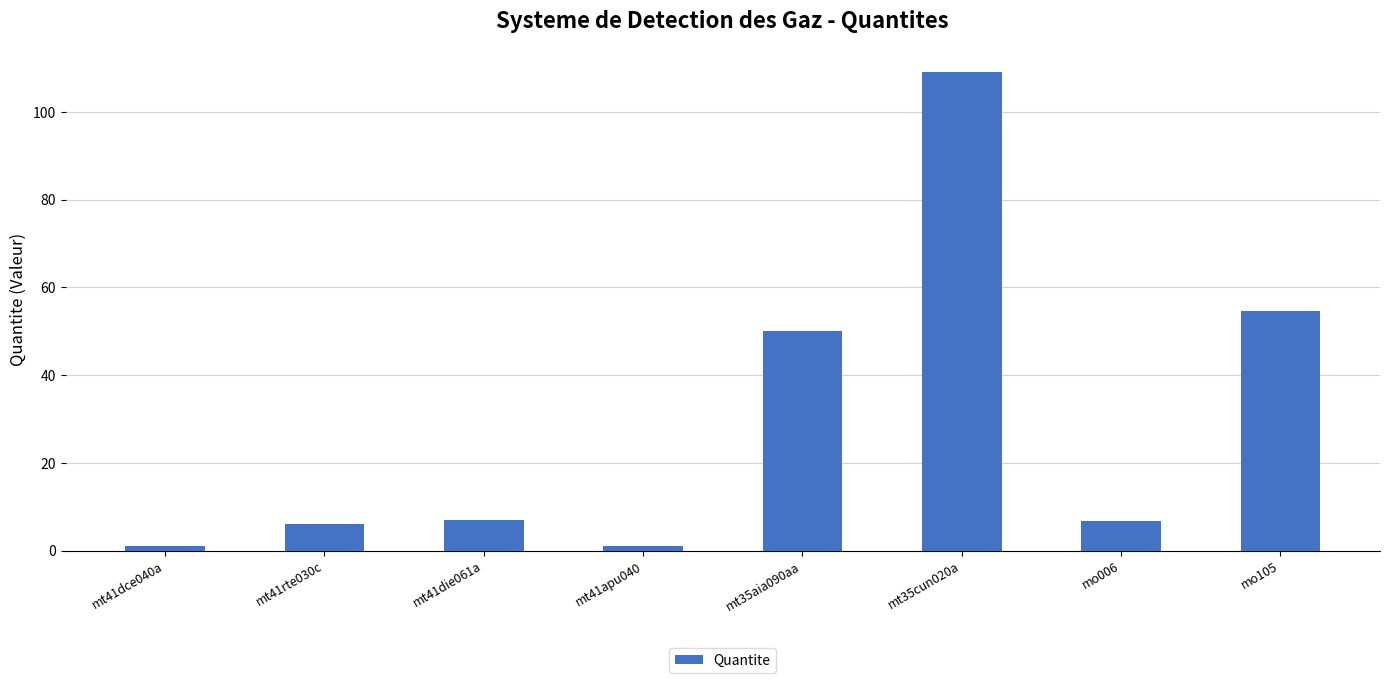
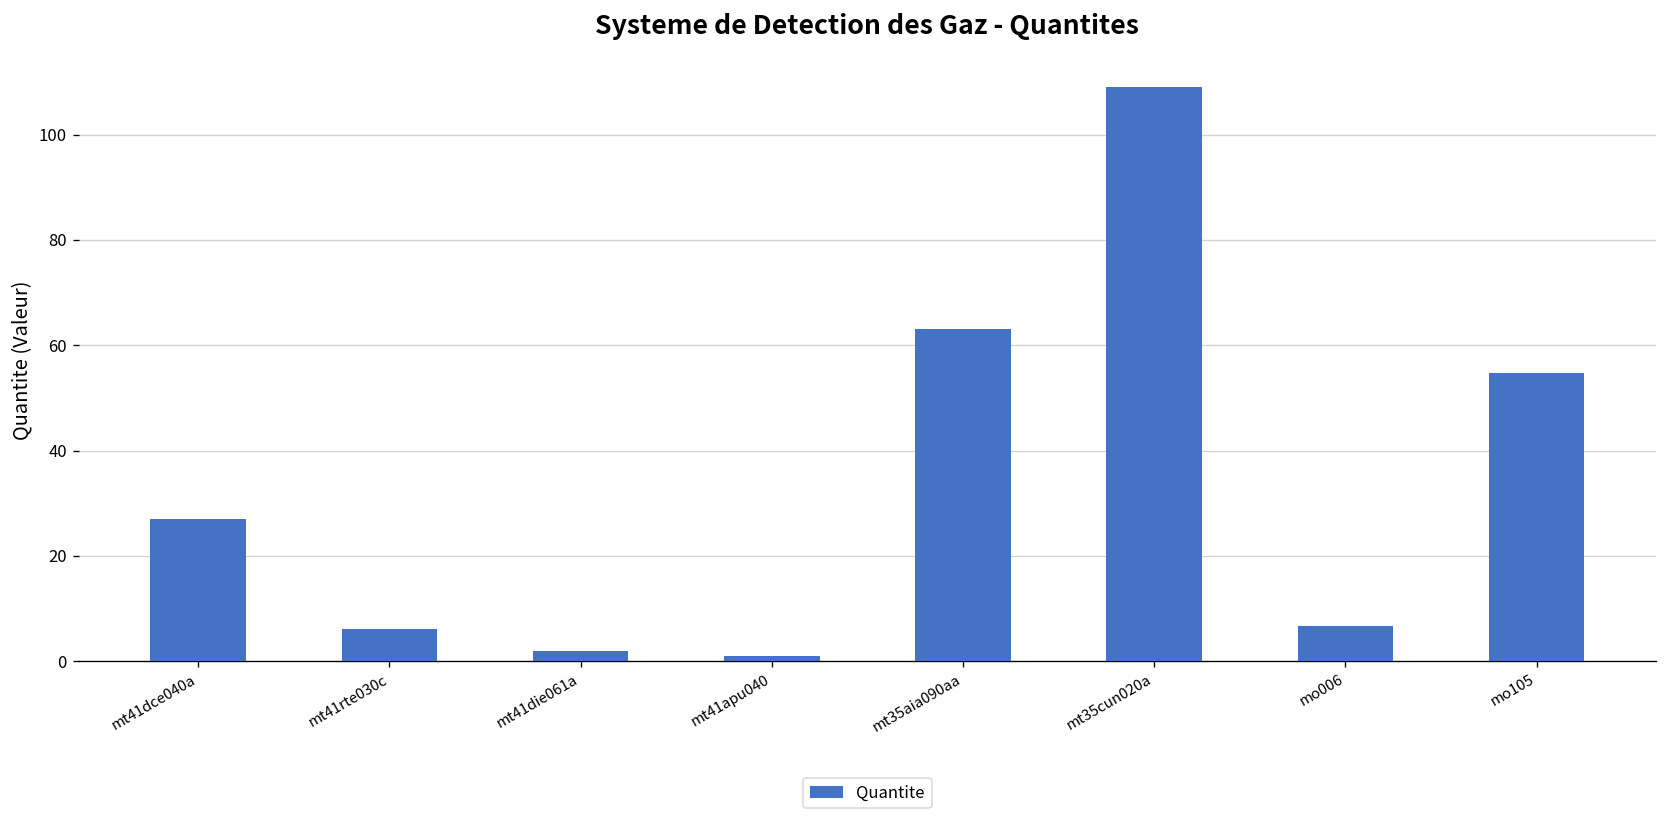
  {
-   "mt41dce040a": 1,
+   "mt41dce040a": 27,
    "mt41rte030c": 6,
-   "mt41die061a": 7,
+   "mt41die061a": 2,
    "mt41apu040": 1,
-   "mt35aia090aa": 50,
+   "mt35aia090aa": 63,
    "mt35cun020a": 109,
    "mo006": 7,
    "mo105": 55
  }
